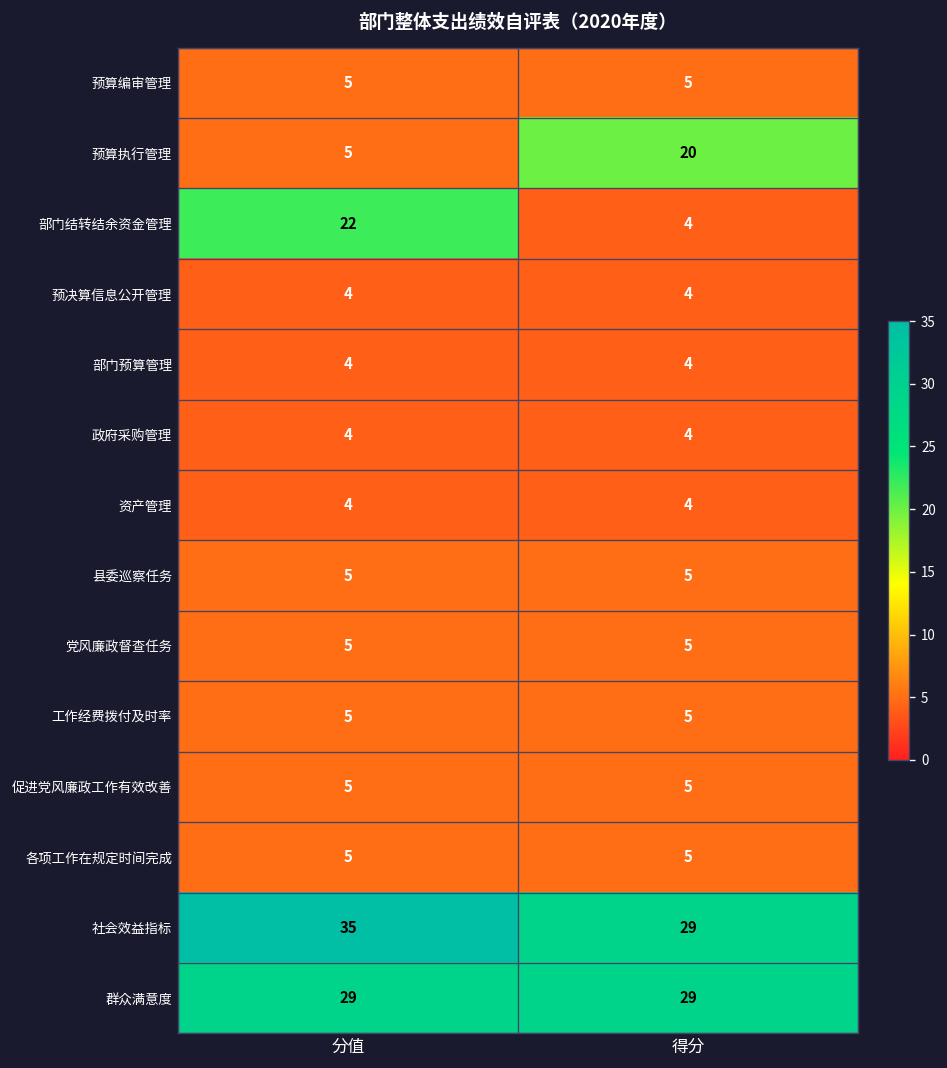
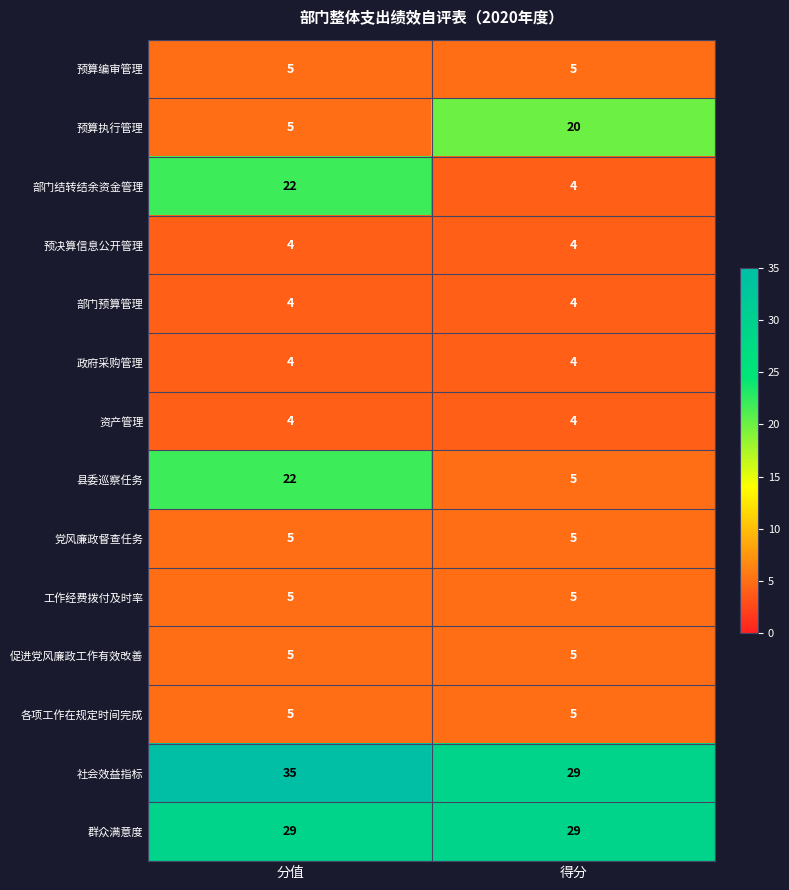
  {
    "预算编审管理": {
      "分值": 5,
      "得分": 5
    },
    "预算执行管理": {
      "分值": 5,
      "得分": 20
    },
    "部门结转结余资金管理": {
      "分值": 22,
      "得分": 4
    },
    "预决算信息公开管理": {
      "分值": 4,
      "得分": 4
    },
    "部门预算管理": {
      "分值": 4,
      "得分": 4
    },
    "政府采购管理": {
      "分值": 4,
      "得分": 4
    },
    "资产管理": {
      "分值": 4,
      "得分": 4
    },
    "县委巡察任务": {
-     "分值": 5,
+     "分值": 22,
      "得分": 5
    },
    "党风廉政督查任务": {
      "分值": 5,
      "得分": 5
    },
    "工作经费拨付及时率": {
      "分值": 5,
      "得分": 5
    },
    "促进党风廉政工作有效改善": {
      "分值": 5,
      "得分": 5
    },
    "各项工作在规定时间完成": {
      "分值": 5,
      "得分": 5
    },
    "社会效益指标": {
      "分值": 35,
      "得分": 29
    },
    "群众满意度": {
      "分值": 29,
      "得分": 29
    }
  }
